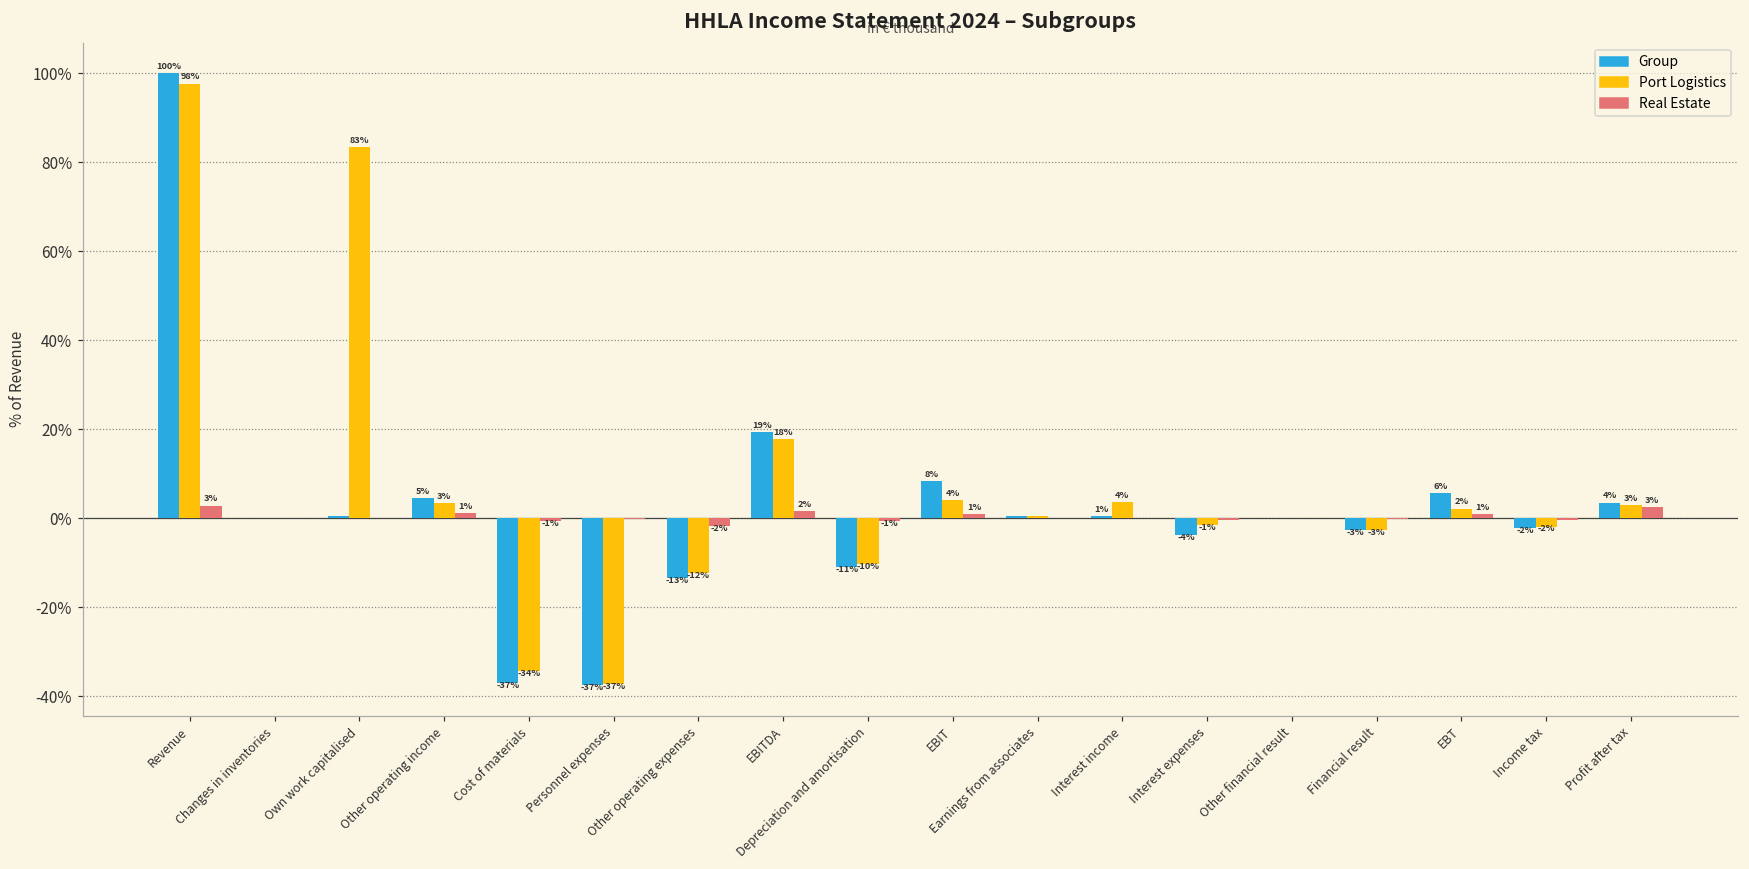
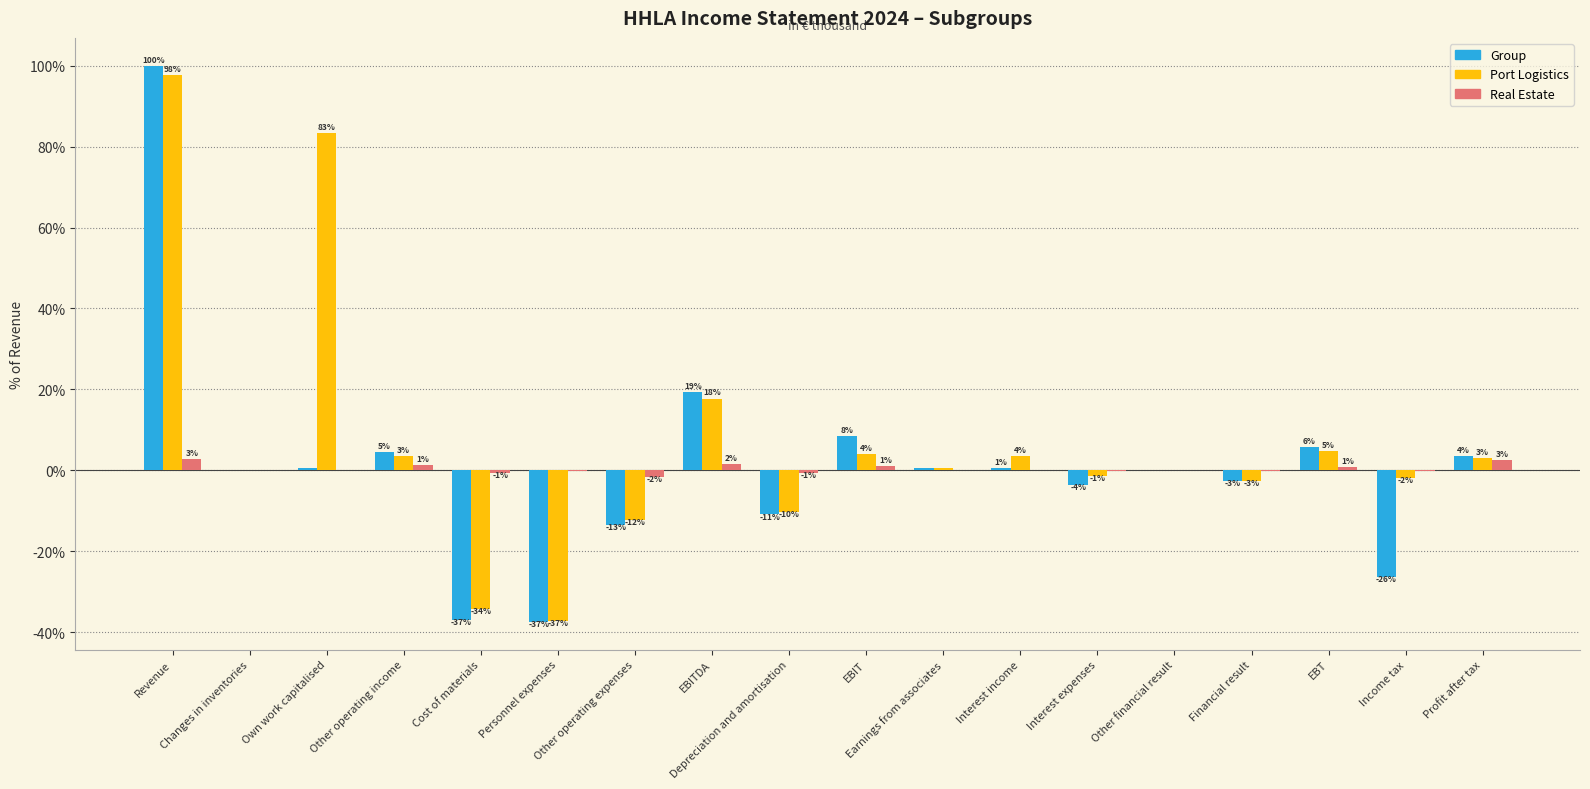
  {
    "Group": {
      "Revenue": "100%",
      "Other operating income": "5%",
      "Cost of materials": "-37%",
      "Personnel expenses": "-37%",
      "Other operating expenses": "-13%",
      "EBITDA": "19%",
      "Depreciation and amortisation": "-11%",
      "EBIT": "8%",
      "Interest income": "1%",
      "Interest expenses": "-4%",
      "Financial result": "-3%",
      "EBT": "6%",
-     "Income tax": "-2%",
+     "Income tax": "-26%",
      "Profit after tax": "4%"
    },
    "Port Logistics": {
      "Revenue": "98%",
      "Own work capitalised": "83%",
      "Other operating income": "3%",
      "Cost of materials": "-34%",
      "Personnel expenses": "-37%",
      "Other operating expenses": "-12%",
      "EBITDA": "18%",
      "Depreciation and amortisation": "-10%",
      "EBIT": "4%",
      "Interest income": "4%",
      "Interest expenses": "-1%",
      "Financial result": "-3%",
-     "EBT": "2%",
+     "EBT": "5%",
      "Income tax": "-2%",
      "Profit after tax": "3%"
    },
    "Real Estate": {
      "Revenue": "3%",
      "Other operating income": "1%",
      "Cost of materials": "-1%",
      "Other operating expenses": "-2%",
      "EBITDA": "2%",
      "Depreciation and amortisation": "-1%",
      "EBIT": "1%",
      "EBT": "1%",
      "Profit after tax": "3%"
    }
  }
